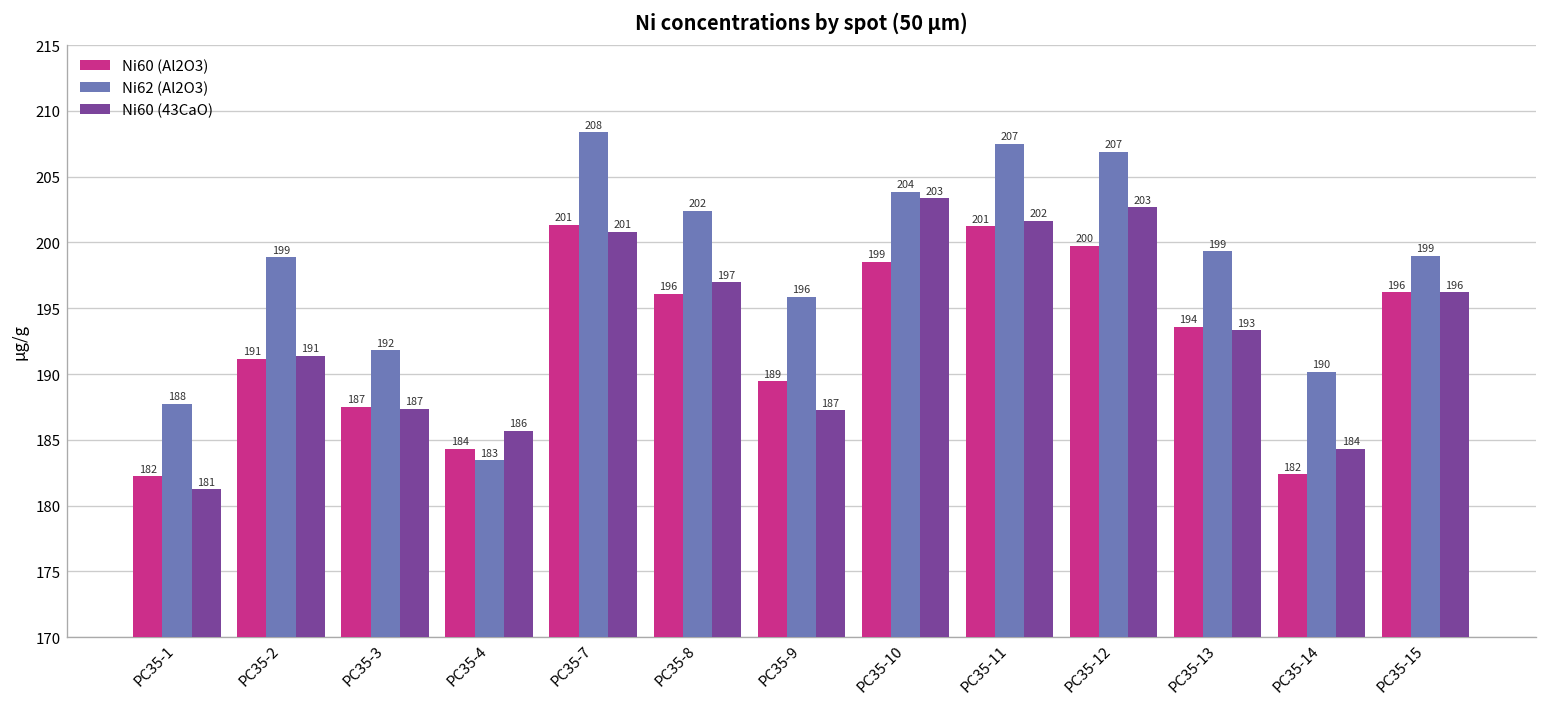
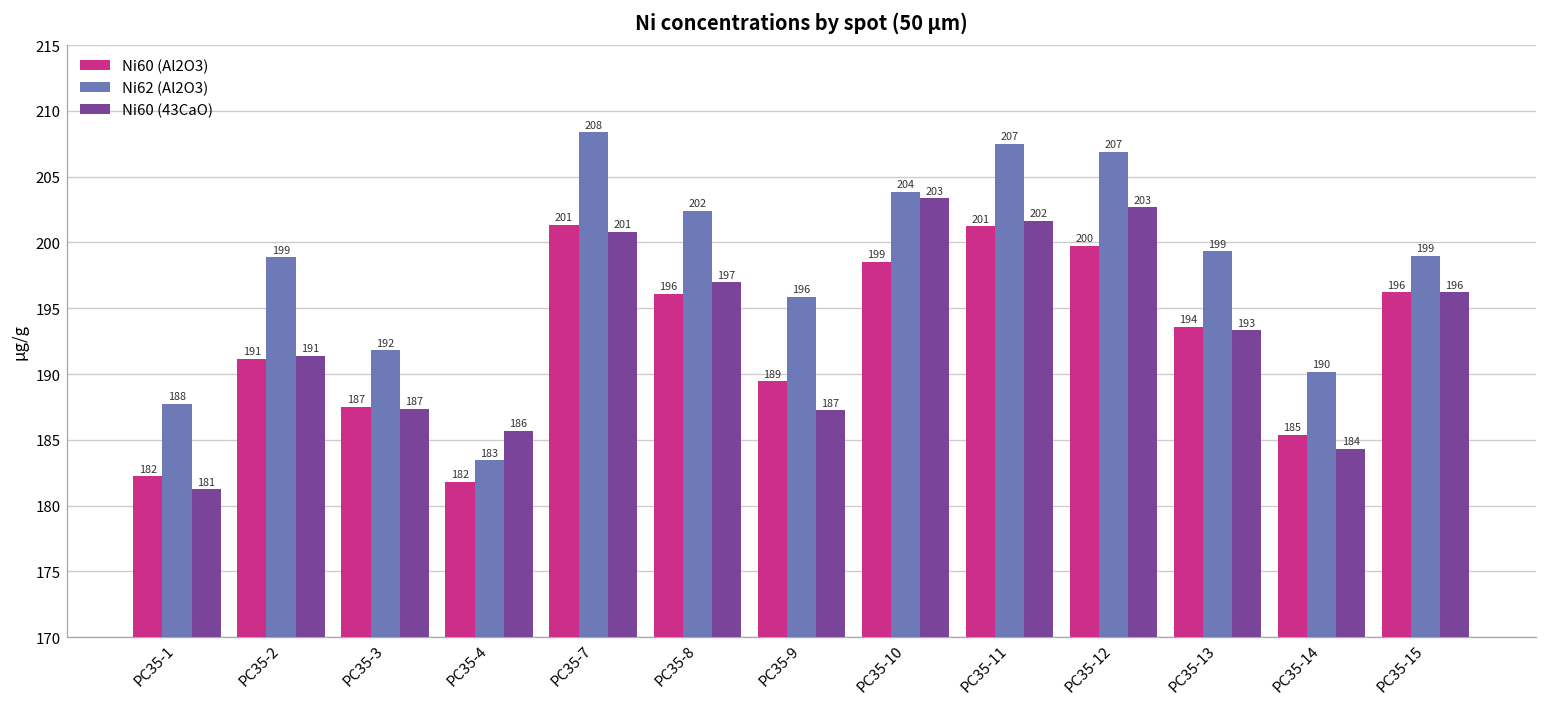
  {
    "Ni60 (Al2O3)": {
      "PC35-1": 182,
      "PC35-2": 191,
      "PC35-3": 187,
-     "PC35-4": 184,
+     "PC35-4": 182,
      "PC35-7": 201,
      "PC35-8": 196,
      "PC35-9": 189,
      "PC35-10": 199,
      "PC35-11": 201,
      "PC35-12": 200,
      "PC35-13": 194,
-     "PC35-14": 182,
+     "PC35-14": 185,
      "PC35-15": 196
    },
    "Ni62 (Al2O3)": {
      "PC35-1": 188,
      "PC35-2": 199,
      "PC35-3": 192,
      "PC35-4": 183,
      "PC35-7": 208,
      "PC35-8": 202,
      "PC35-9": 196,
      "PC35-10": 204,
      "PC35-11": 207,
      "PC35-12": 207,
      "PC35-13": 199,
      "PC35-14": 190,
      "PC35-15": 199
    },
    "Ni60 (43CaO)": {
      "PC35-1": 181,
      "PC35-2": 191,
      "PC35-3": 187,
      "PC35-4": 186,
      "PC35-7": 201,
      "PC35-8": 197,
      "PC35-9": 187,
      "PC35-10": 203,
      "PC35-11": 202,
      "PC35-12": 203,
      "PC35-13": 193,
      "PC35-14": 184,
      "PC35-15": 196
    }
  }
